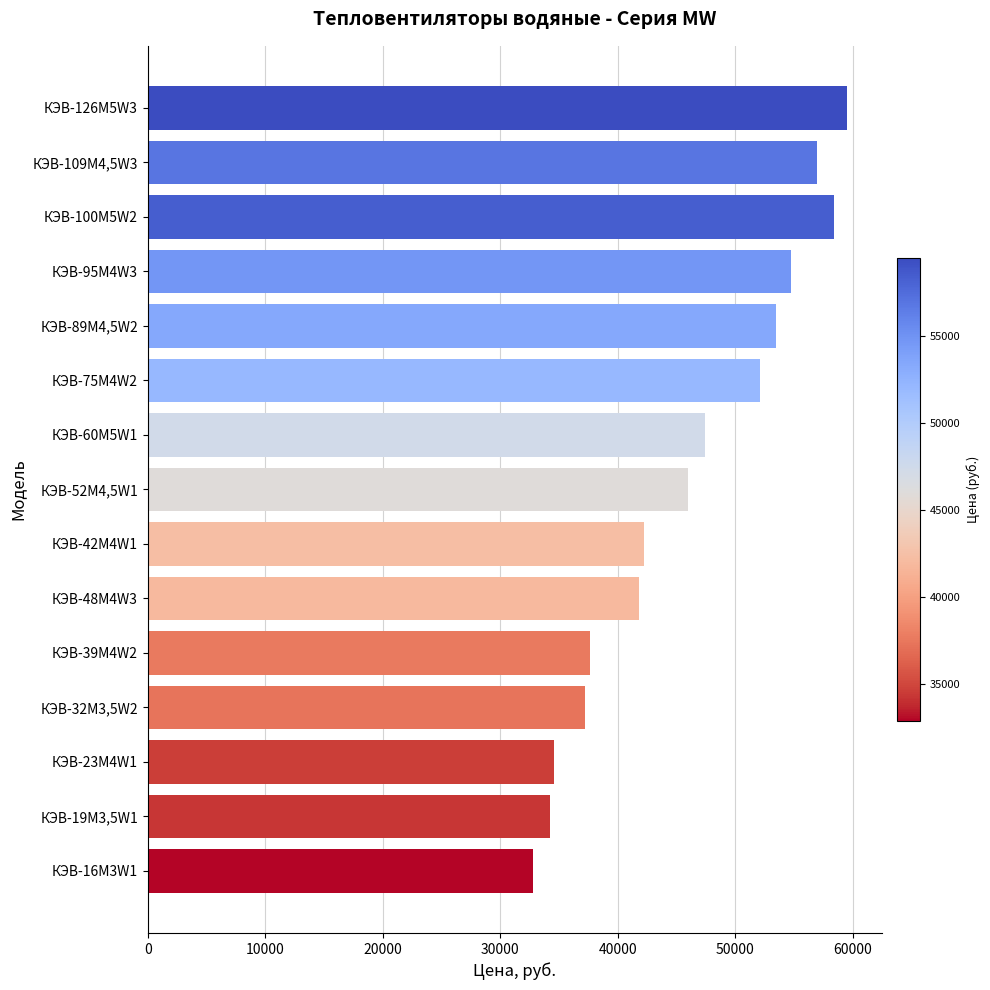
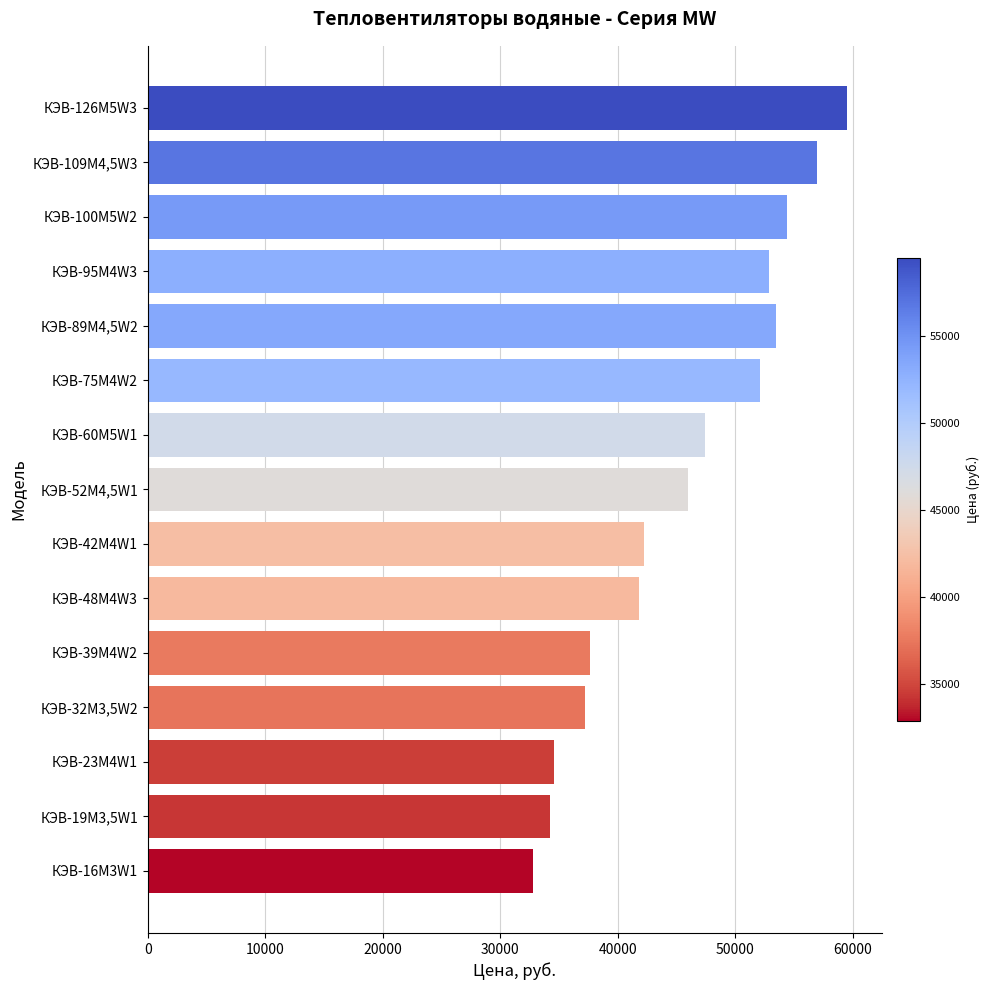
  {
    "КЭВ-126М5W3": 59500,
    "КЭВ-109М4,5W3": 57000,
-   "КЭВ-100М5W2": 58400,
-   "КЭВ-95М4W3": 54800,
+   "КЭВ-100М5W2": 54500,
+   "КЭВ-95М4W3": 52900,
    "КЭВ-89М4,5W2": 53500,
    "КЭВ-75М4W2": 52100,
    "КЭВ-60М5W1": 47400,
    "КЭВ-52М4,5W1": 46000,
    "КЭВ-42М4W1": 42200,
    "КЭВ-48М4W3": 41800,
    "КЭВ-39М4W2": 37600,
    "КЭВ-32М3,5W2": 37200,
    "КЭВ-23М4W1": 34600,
    "КЭВ-19М3,5W1": 34300,
    "КЭВ-16М3W1": 32800
  }
